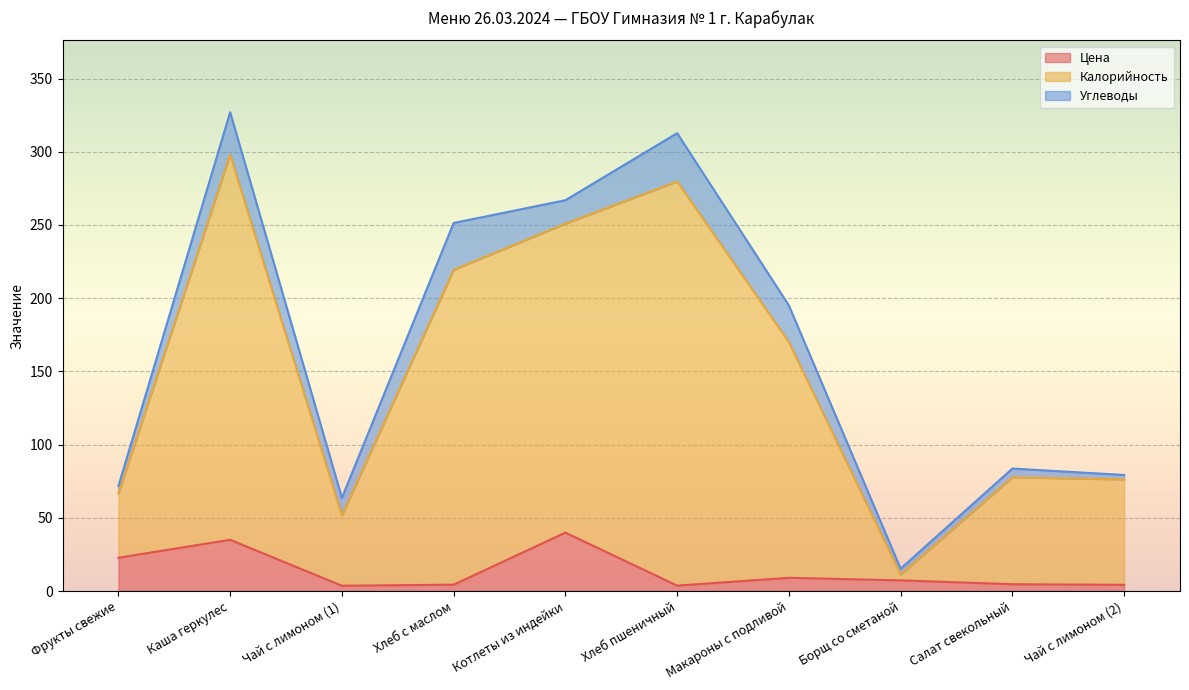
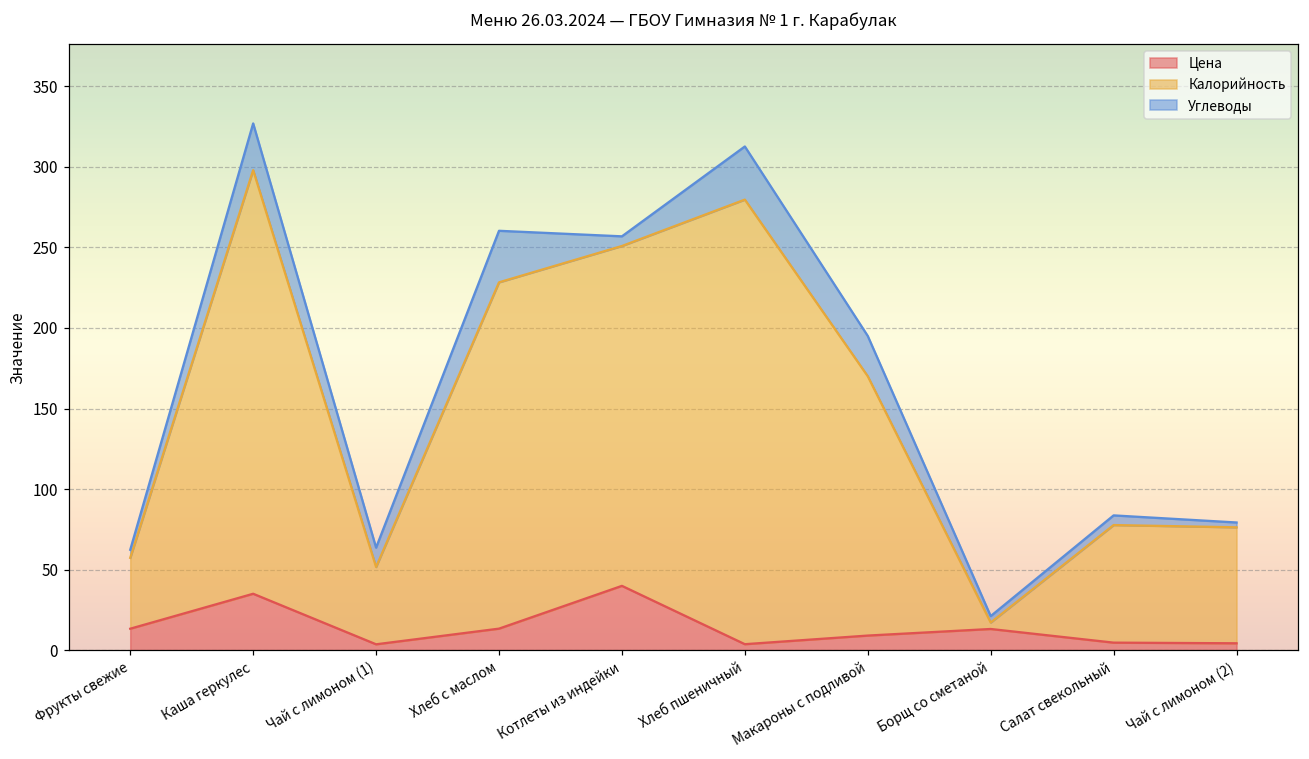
  {
    "Цена": {
-     "Фрукты свежие": 23,
+     "Фрукты свежие": 13,
      "Каша геркулес": 35,
      "Чай с лимоном (1)": 4,
-     "Хлеб с маслом": 4,
+     "Хлеб с маслом": 13,
      "Котлеты из индейки": 40,
      "Хлеб пшеничный": 4,
      "Макароны с подливой": 9,
-     "Борщ со сметаной": 7,
+     "Борщ со сметаной": 13,
      "Салат свекольный": 5,
      "Чай с лимоном (2)": 4
    },
    "Калорийность": {
      "Фрукты свежие": 44,
      "Каша геркулес": 263,
      "Чай с лимоном (1)": 48,
      "Хлеб с маслом": 215,
      "Котлеты из индейки": 211,
      "Хлеб пшеничный": 276,
      "Макароны с подливой": 161,
      "Борщ со сметаной": 4,
      "Салат свекольный": 73,
      "Чай с лимоном (2)": 72
    },
    "Углеводы": {
      "Фрукты свежие": 5,
      "Каша геркулес": 29,
      "Чай с лимоном (1)": 12,
      "Хлеб с маслом": 32,
-     "Котлеты из индейки": 16,
+     "Котлеты из индейки": 6,
      "Хлеб пшеничный": 33,
      "Макароны с подливой": 25,
      "Борщ со сметаной": 4,
      "Салат свекольный": 6,
      "Чай с лимоном (2)": 3
    }
  }
